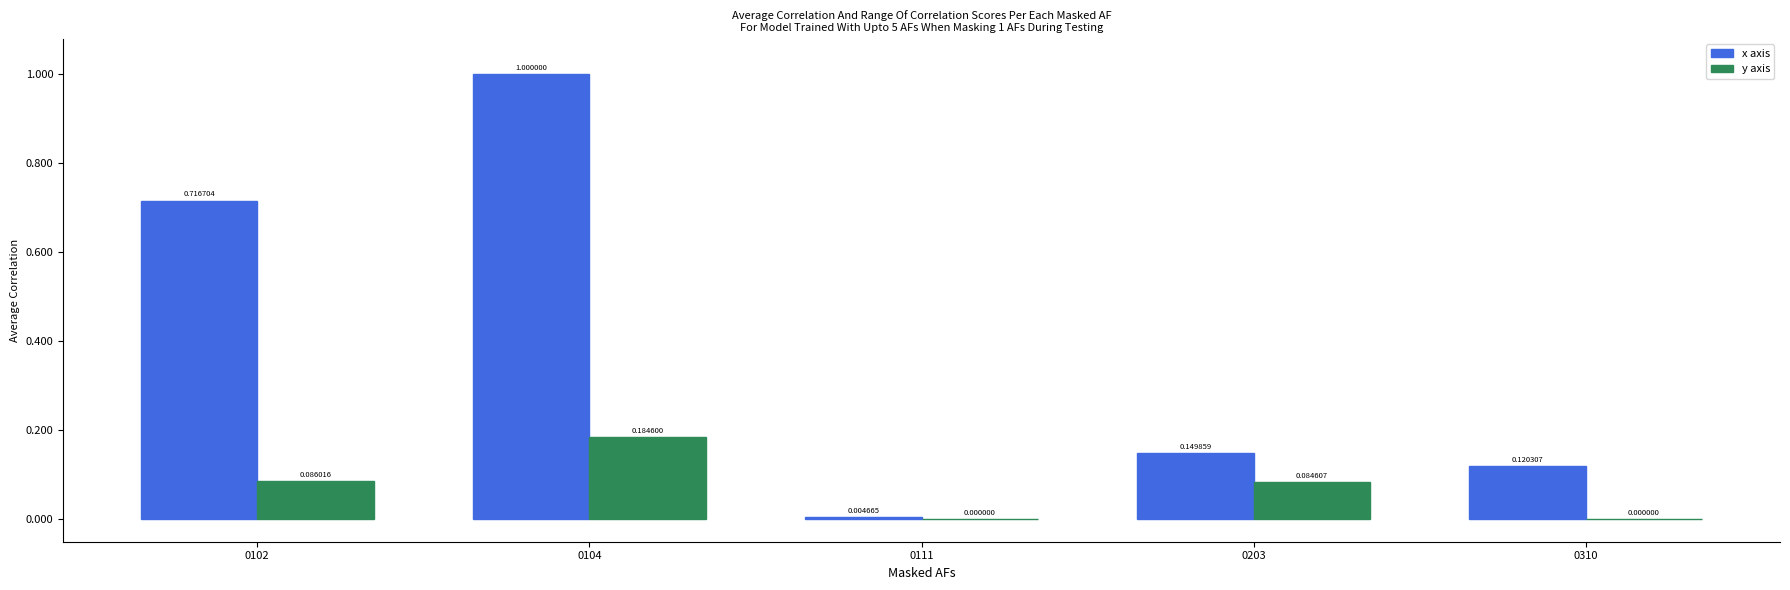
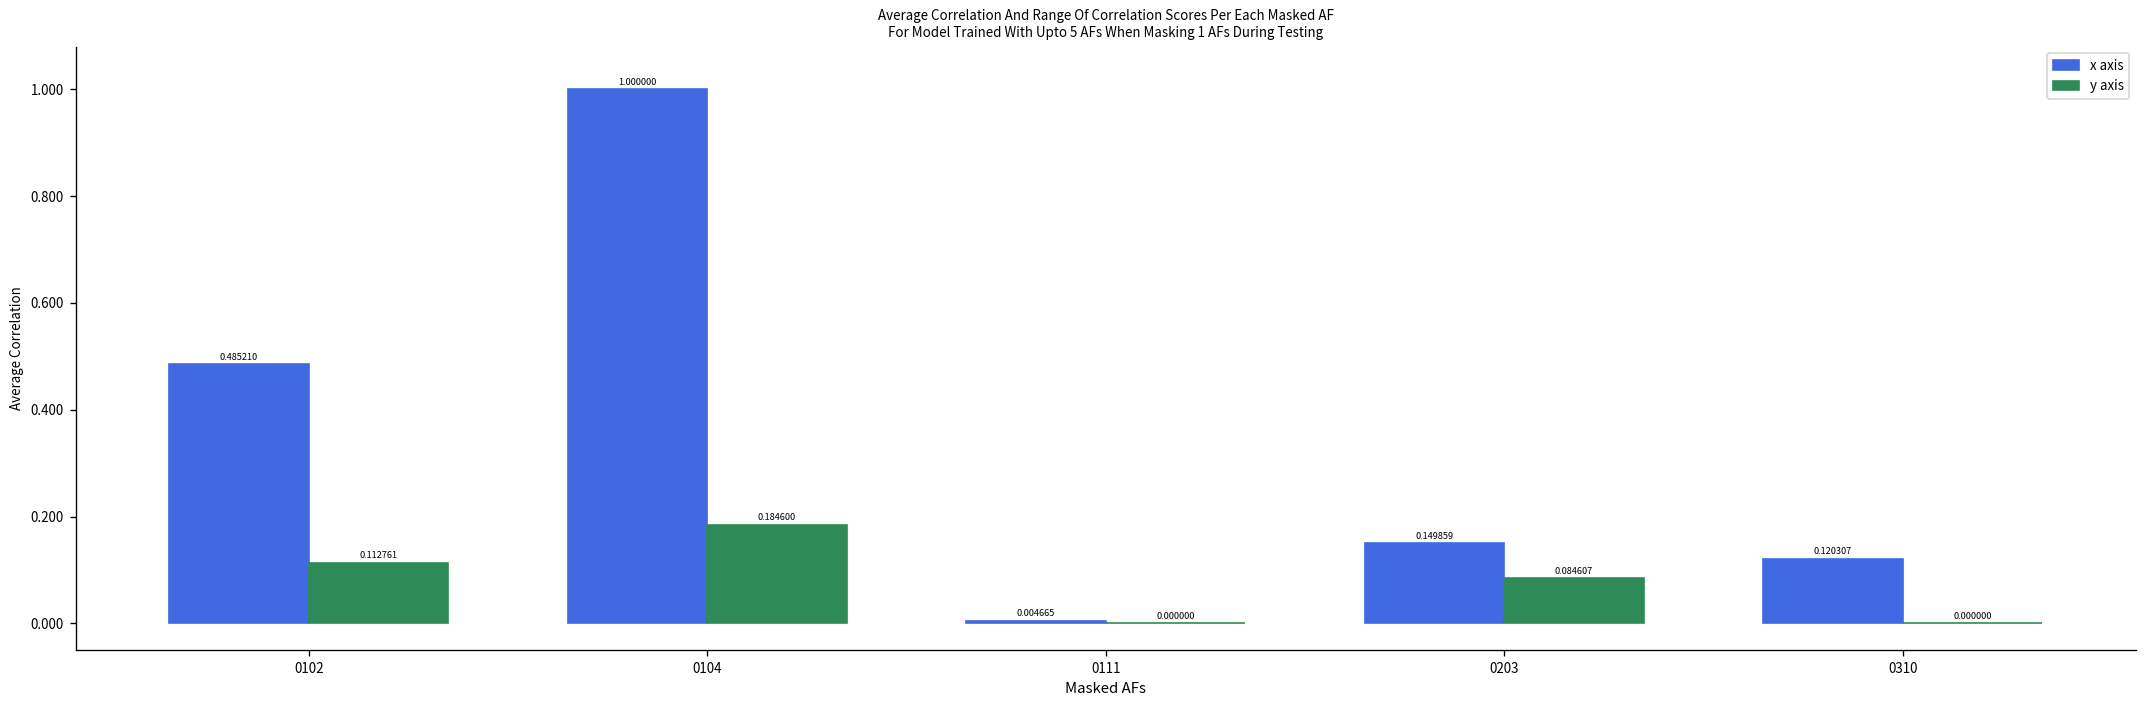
  {
    "x axis": {
-     "0102": 0.716704,
+     "0102": 0.485210,
      "0104": 1.000000,
      "0111": 0.004665,
      "0203": 0.149859,
      "0310": 0.120307
    },
    "y axis": {
-     "0102": 0.086016,
+     "0102": 0.112761,
      "0104": 0.184600,
      "0111": 0.000000,
      "0203": 0.084607,
      "0310": 0.000000
    }
  }
